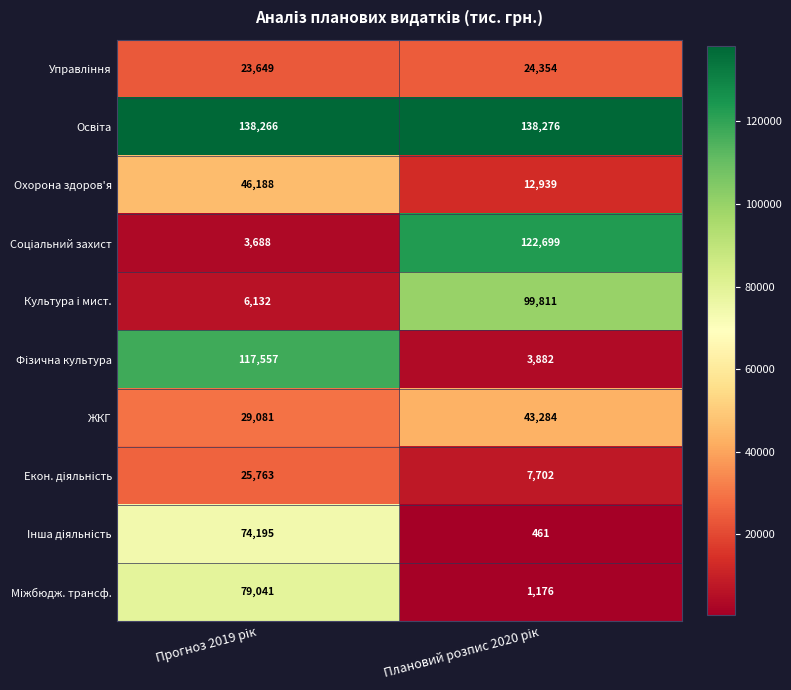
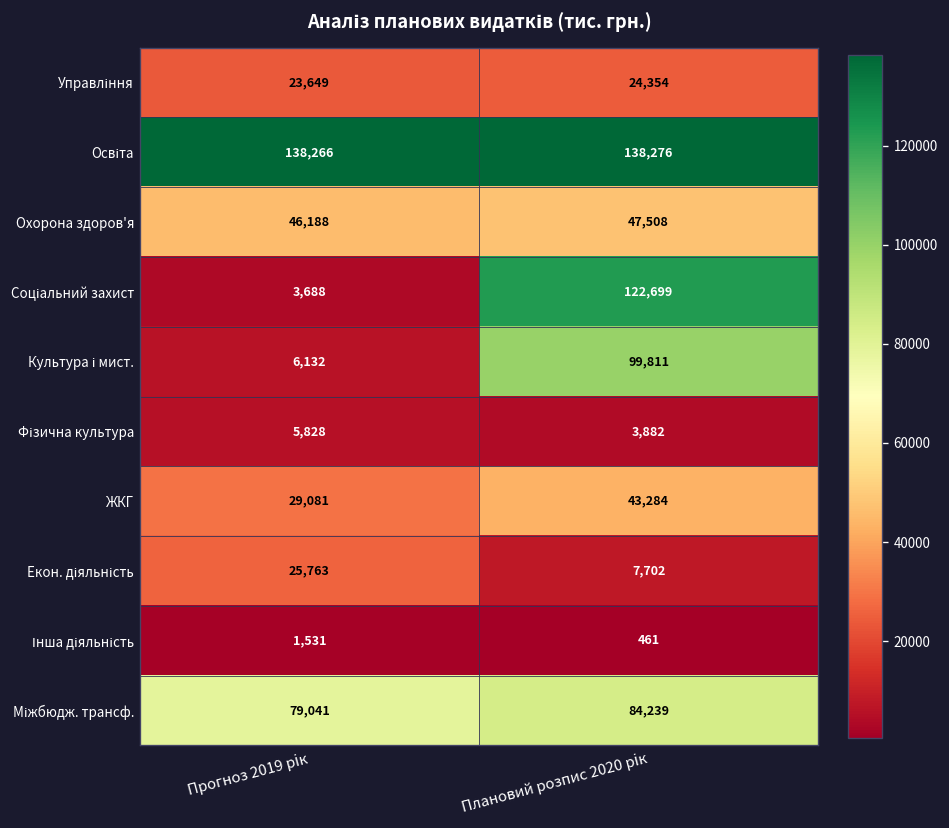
  {
    "Управління": {
      "Прогноз 2019 рік": "23,649",
      "Плановий розпис 2020 рік": "24,354"
    },
    "Освіта": {
      "Прогноз 2019 рік": "138,266",
      "Плановий розпис 2020 рік": "138,276"
    },
    "Охорона здоров'я": {
      "Прогноз 2019 рік": "46,188",
-     "Плановий розпис 2020 рік": "12,939"
+     "Плановий розпис 2020 рік": "47,508"
    },
    "Соціальний захист": {
      "Прогноз 2019 рік": "3,688",
      "Плановий розпис 2020 рік": "122,699"
    },
    "Культура і мист.": {
      "Прогноз 2019 рік": "6,132",
      "Плановий розпис 2020 рік": "99,811"
    },
    "Фізична культура": {
-     "Прогноз 2019 рік": "117,557",
+     "Прогноз 2019 рік": "5,828",
      "Плановий розпис 2020 рік": "3,882"
    },
    "ЖКГ": {
      "Прогноз 2019 рік": "29,081",
      "Плановий розпис 2020 рік": "43,284"
    },
    "Екон. діяльність": {
      "Прогноз 2019 рік": "25,763",
      "Плановий розпис 2020 рік": "7,702"
    },
    "Інша діяльність": {
-     "Прогноз 2019 рік": "74,195",
+     "Прогноз 2019 рік": "1,531",
      "Плановий розпис 2020 рік": "461"
    },
    "Міжбюдж. трансф.": {
      "Прогноз 2019 рік": "79,041",
-     "Плановий розпис 2020 рік": "1,176"
+     "Плановий розпис 2020 рік": "84,239"
    }
  }
